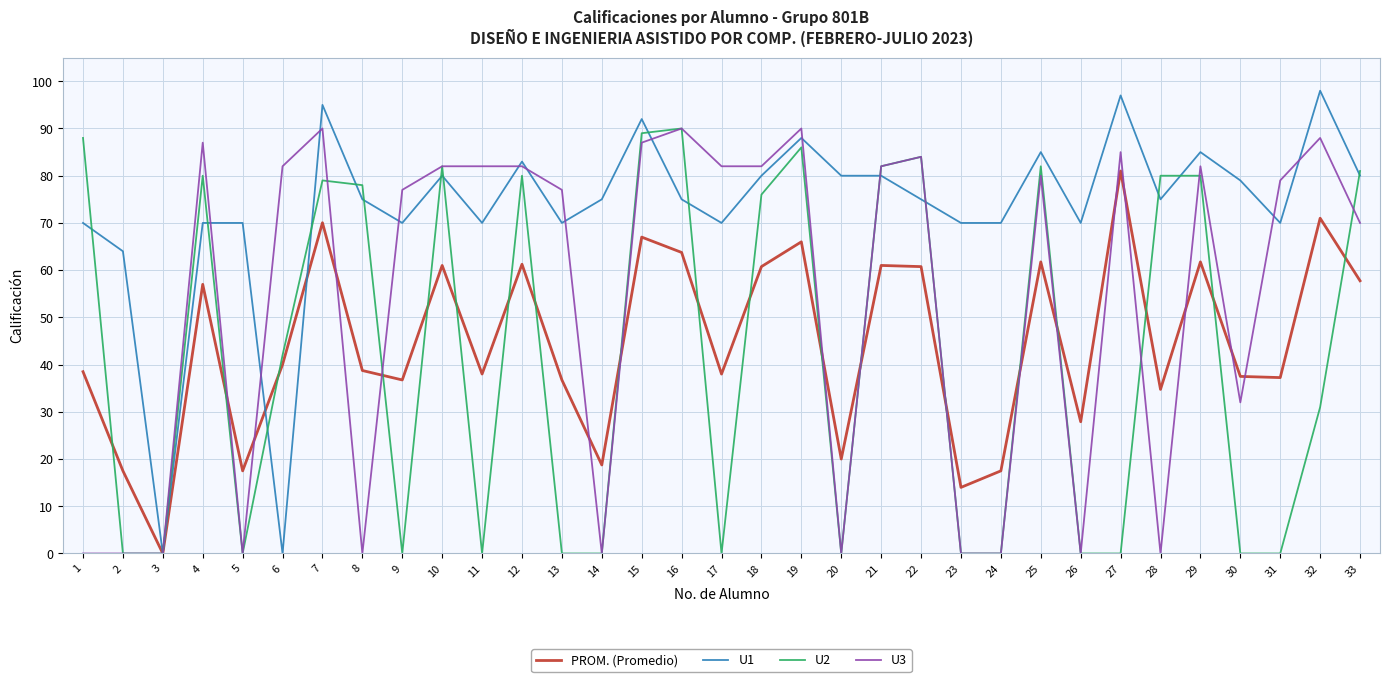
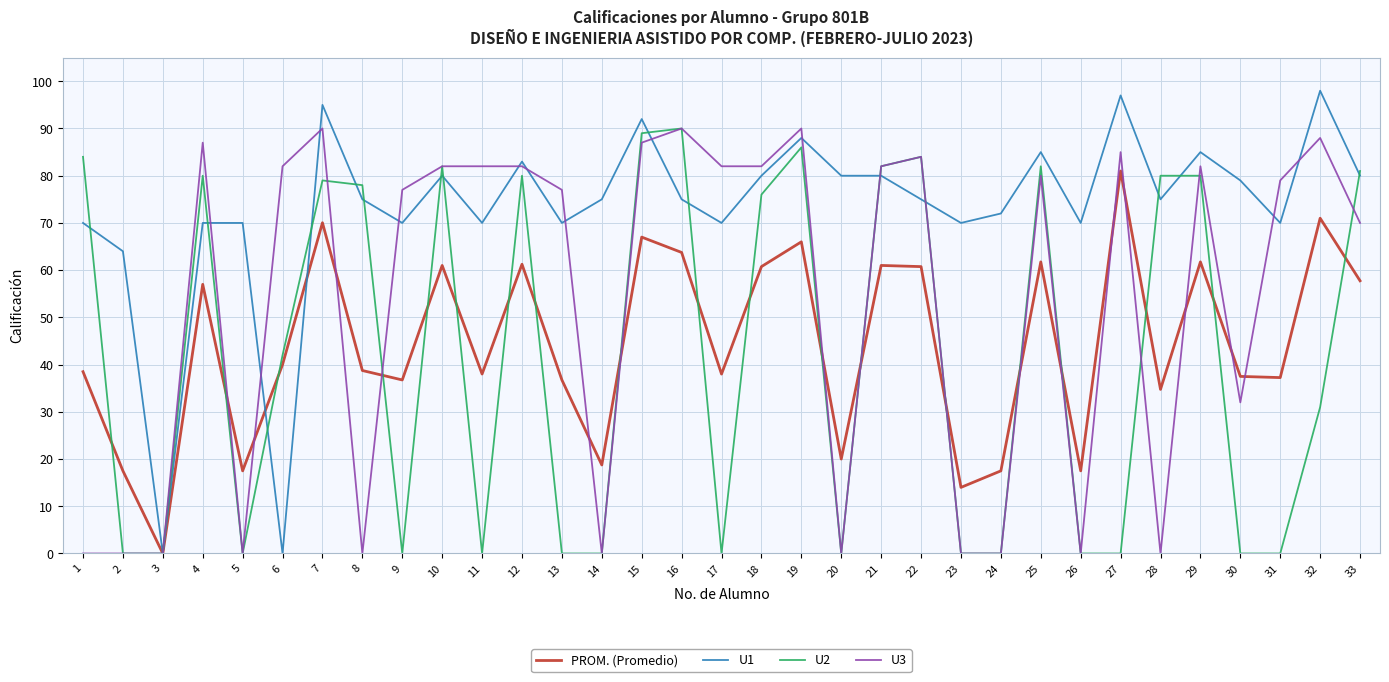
  {
    "PROM. (Promedio)": {
      "1": 39,
      "2": 18,
      "4": 57,
      "5": 18,
      "6": 40,
      "7": 70,
      "8": 39,
      "9": 37,
      "10": 61,
      "11": 38,
      "12": 61,
      "13": 37,
      "14": 19,
      "15": 67,
      "16": 64,
      "17": 38,
      "18": 61,
      "19": 66,
      "20": 20,
      "21": 61,
      "22": 61,
      "23": 14,
      "24": 18,
      "25": 62,
-     "26": 28,
+     "26": 18,
      "27": 81,
      "28": 35,
      "29": 62,
      "30": 38,
      "31": 37,
      "32": 71,
      "33": 58
    },
    "U1": {
      "1": 70,
      "2": 64,
      "4": 70,
      "5": 70,
      "6": 0,
      "7": 95,
      "8": 75,
      "9": 70,
      "10": 80,
      "11": 70,
      "12": 83,
      "13": 70,
      "14": 75,
      "15": 92,
      "16": 75,
      "17": 70,
      "18": 80,
      "19": 88,
      "20": 80,
      "21": 80,
      "22": 75,
      "23": 70,
-     "24": 70,
+     "24": 72,
      "25": 85,
      "26": 70,
      "27": 97,
      "28": 75,
      "29": 85,
      "30": 79,
      "31": 70,
      "32": 98,
      "33": 80
    },
    "U2": {
-     "1": 88,
+     "1": 84,
      "4": 80,
      "6": 42,
      "7": 79,
      "8": 78,
      "9": 0,
      "11": 0,
      "12": 80,
      "13": 0,
      "15": 89,
      "17": 0,
      "18": 76,
      "19": 86,
      "25": 82,
      "27": 0,
      "28": 80,
      "29": 80,
      "30": 0,
      "31": 0,
      "32": 31,
      "33": 81
    },
    "U3": {
      "1": 0,
      "4": 87,
      "6": 82,
      "7": 90,
      "8": 0,
      "9": 77,
      "11": 82,
      "12": 82,
      "13": 77,
      "15": 87,
      "17": 82,
      "18": 82,
      "19": 90,
      "25": 80,
      "27": 85,
      "28": 0,
      "29": 82,
      "30": 32,
      "31": 79,
      "32": 88,
      "33": 70
    }
  }
